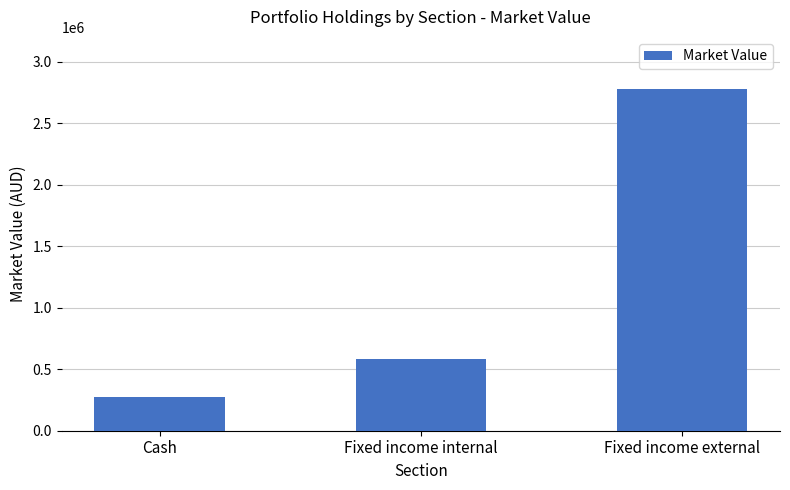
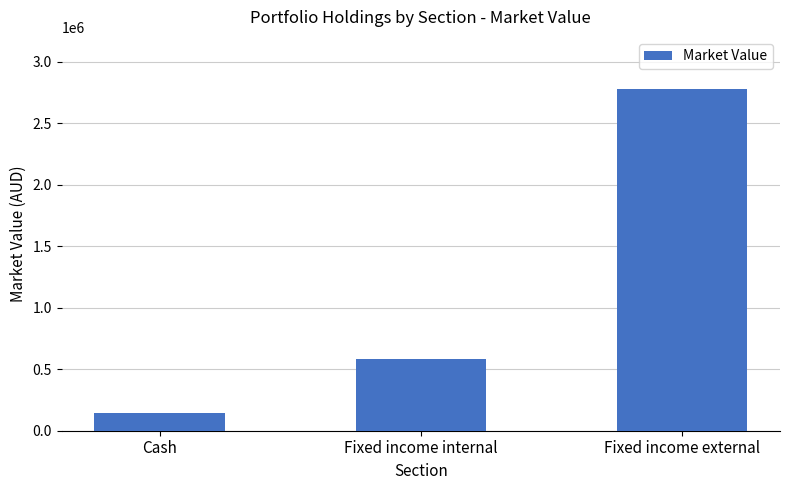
  {
-   "Cash": 280000,
+   "Cash": 150000,
    "Fixed income internal": 590000,
    "Fixed income external": 2780000
  }
